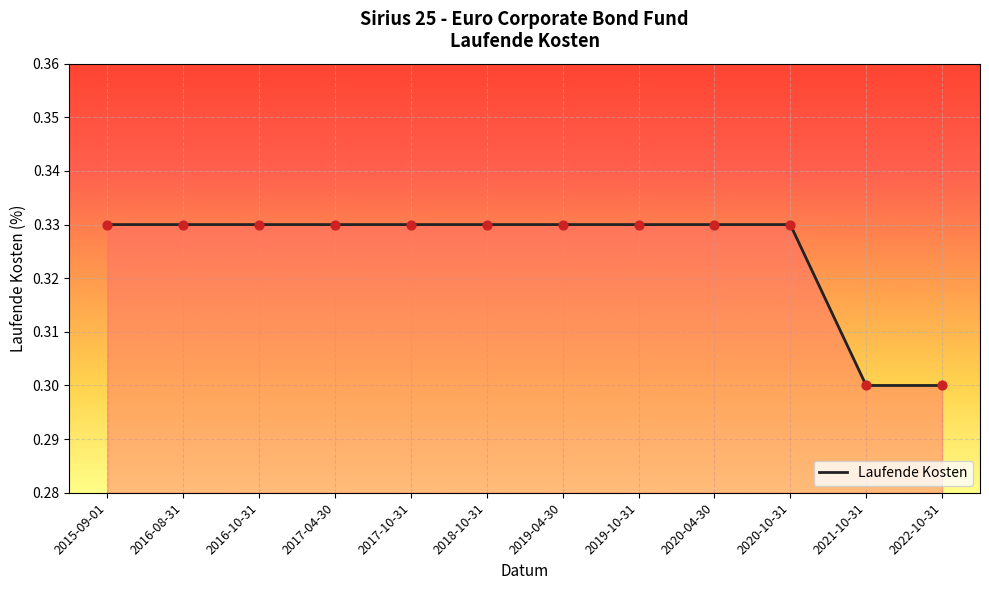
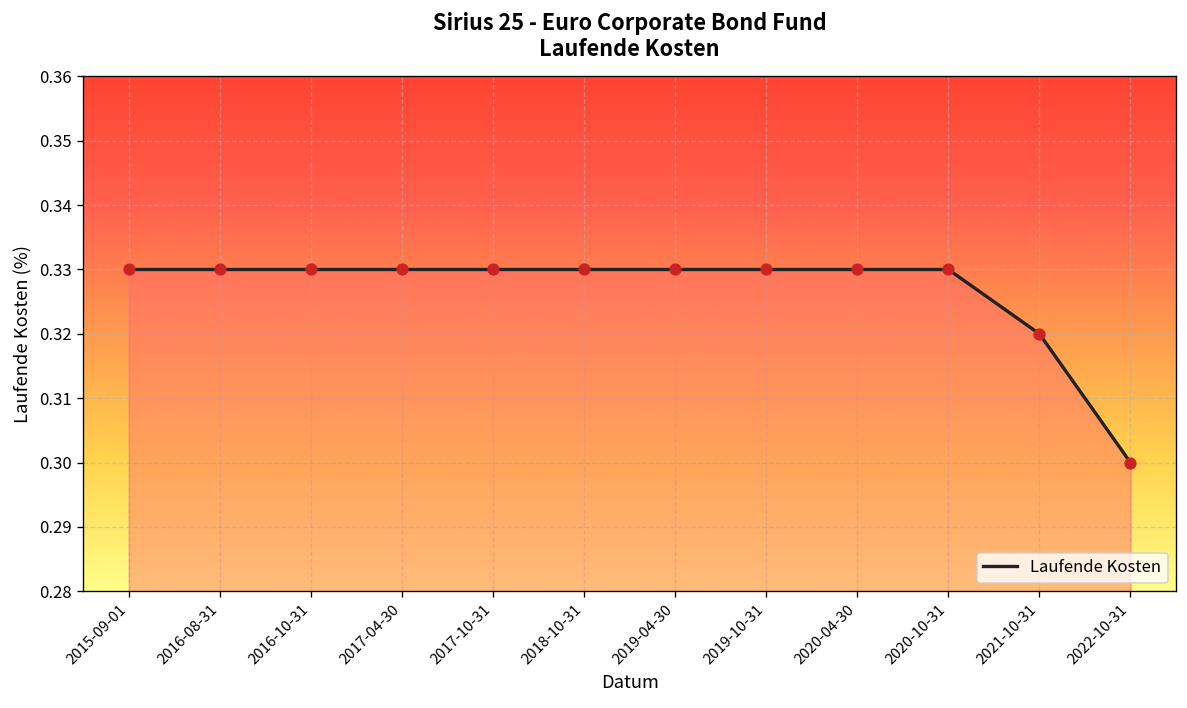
  {
    "2015-09-01": 0.33,
    "2016-08-31": 0.33,
    "2016-10-31": 0.33,
    "2017-04-30": 0.33,
    "2017-10-31": 0.33,
    "2018-10-31": 0.33,
    "2019-04-30": 0.33,
    "2019-10-31": 0.33,
    "2020-04-30": 0.33,
    "2020-10-31": 0.33,
-   "2021-10-31": 0.30,
+   "2021-10-31": 0.32,
    "2022-10-31": 0.30
  }
